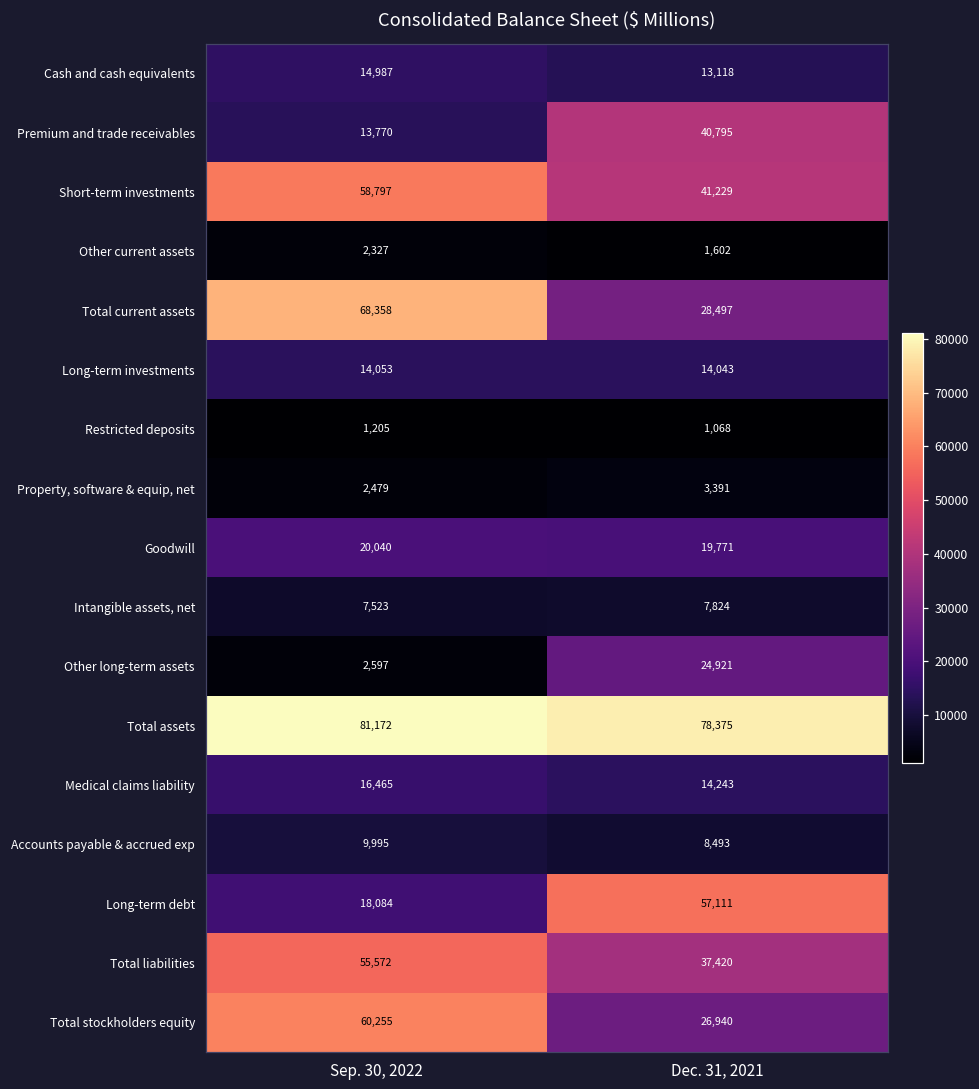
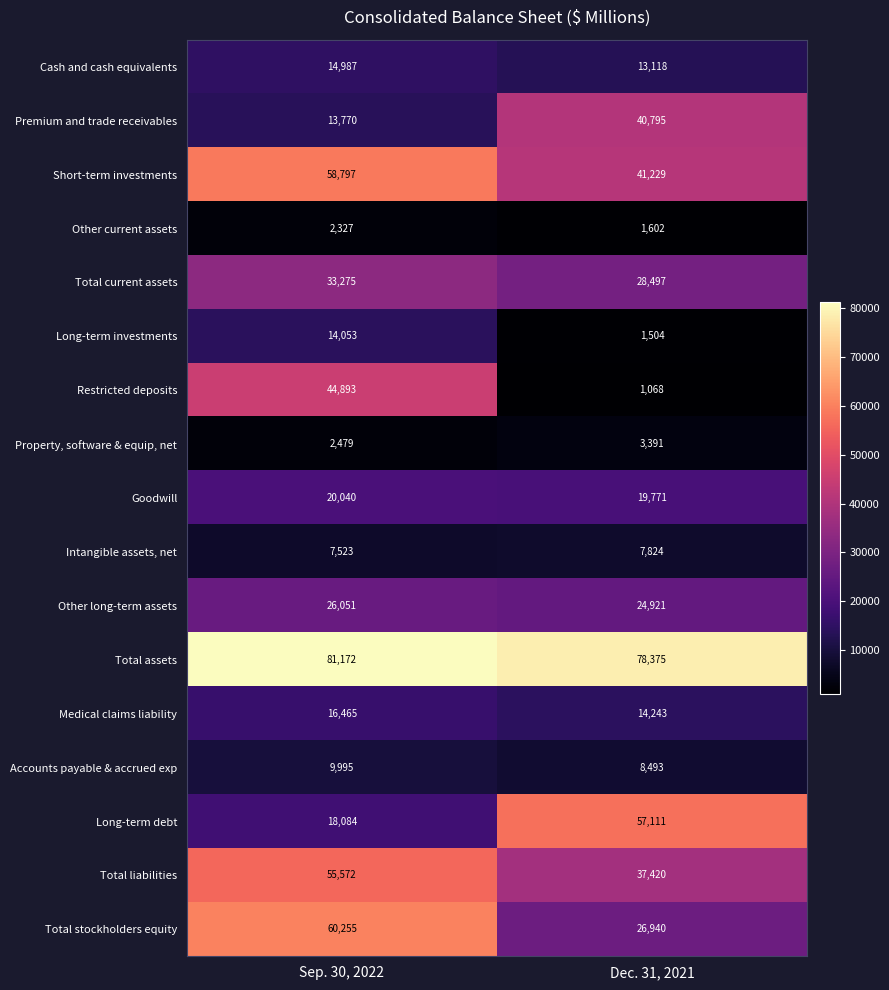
  {
    "Cash and cash equivalents": {
      "Sep. 30, 2022": "14,987",
      "Dec. 31, 2021": "13,118"
    },
    "Premium and trade receivables": {
      "Sep. 30, 2022": "13,770",
      "Dec. 31, 2021": "40,795"
    },
    "Short-term investments": {
      "Sep. 30, 2022": "58,797",
      "Dec. 31, 2021": "41,229"
    },
    "Other current assets": {
      "Sep. 30, 2022": "2,327",
      "Dec. 31, 2021": "1,602"
    },
    "Total current assets": {
-     "Sep. 30, 2022": "68,358",
+     "Sep. 30, 2022": "33,275",
      "Dec. 31, 2021": "28,497"
    },
    "Long-term investments": {
      "Sep. 30, 2022": "14,053",
-     "Dec. 31, 2021": "14,043"
+     "Dec. 31, 2021": "1,504"
    },
    "Restricted deposits": {
-     "Sep. 30, 2022": "1,205",
+     "Sep. 30, 2022": "44,893",
      "Dec. 31, 2021": "1,068"
    },
    "Property, software & equip, net": {
      "Sep. 30, 2022": "2,479",
      "Dec. 31, 2021": "3,391"
    },
    "Goodwill": {
      "Sep. 30, 2022": "20,040",
      "Dec. 31, 2021": "19,771"
    },
    "Intangible assets, net": {
      "Sep. 30, 2022": "7,523",
      "Dec. 31, 2021": "7,824"
    },
    "Other long-term assets": {
-     "Sep. 30, 2022": "2,597",
+     "Sep. 30, 2022": "26,051",
      "Dec. 31, 2021": "24,921"
    },
    "Total assets": {
      "Sep. 30, 2022": "81,172",
      "Dec. 31, 2021": "78,375"
    },
    "Medical claims liability": {
      "Sep. 30, 2022": "16,465",
      "Dec. 31, 2021": "14,243"
    },
    "Accounts payable & accrued exp": {
      "Sep. 30, 2022": "9,995",
      "Dec. 31, 2021": "8,493"
    },
    "Long-term debt": {
      "Sep. 30, 2022": "18,084",
      "Dec. 31, 2021": "57,111"
    },
    "Total liabilities": {
      "Sep. 30, 2022": "55,572",
      "Dec. 31, 2021": "37,420"
    },
    "Total stockholders equity": {
      "Sep. 30, 2022": "60,255",
      "Dec. 31, 2021": "26,940"
    }
  }
